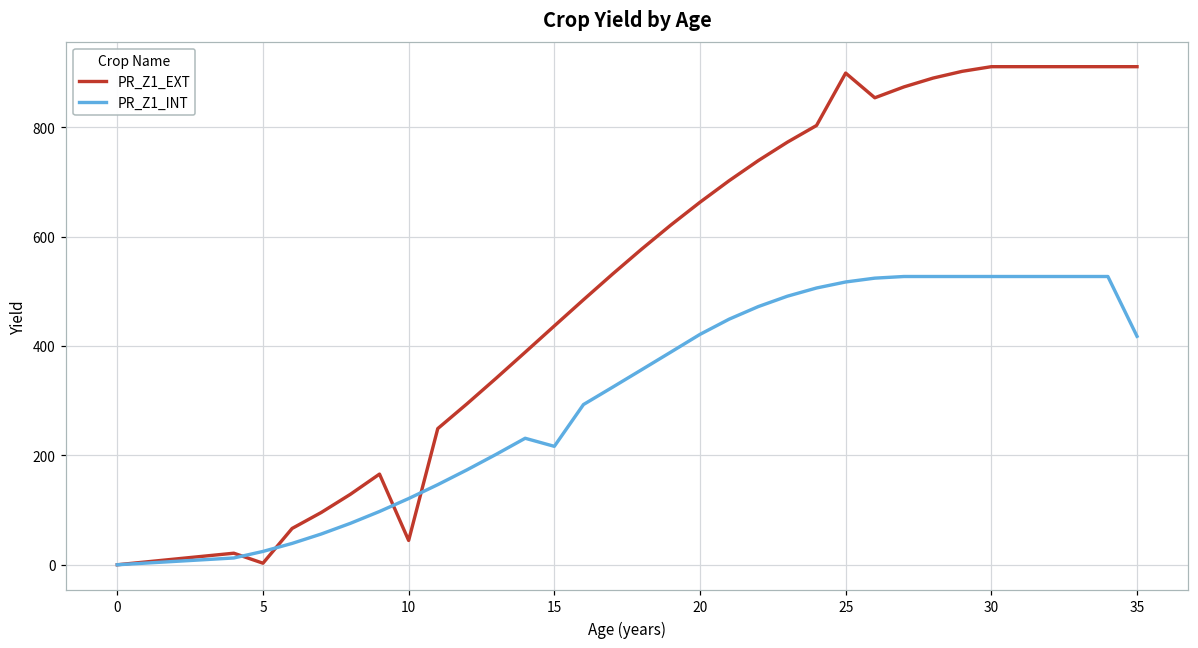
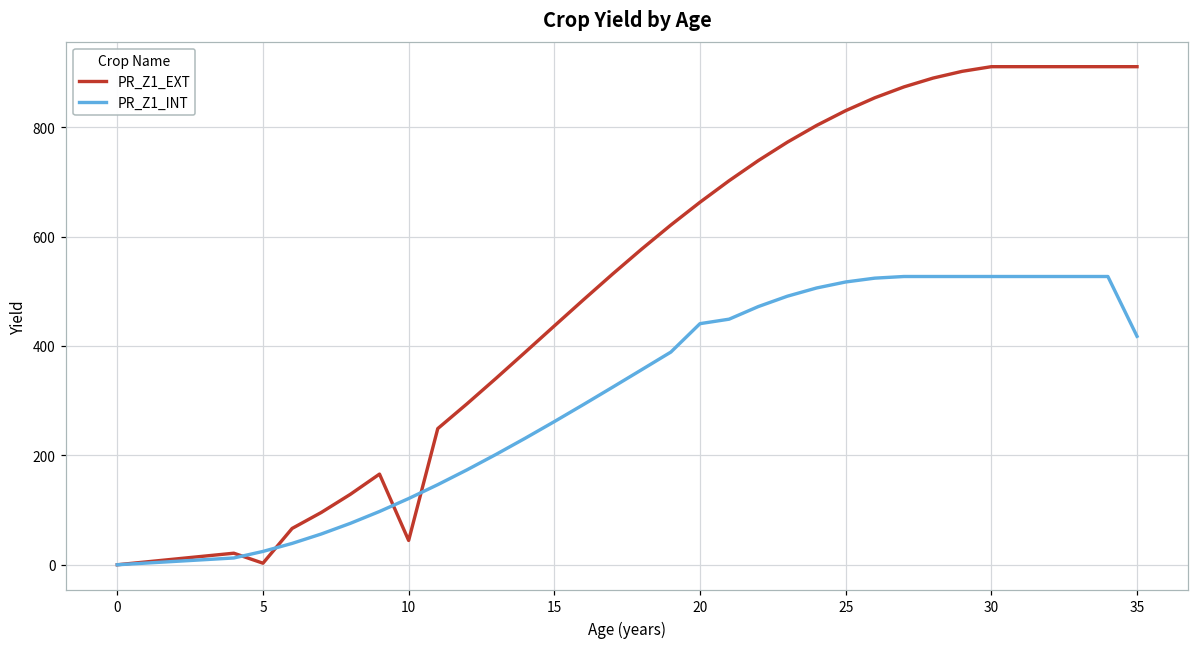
  {
    "PR_Z1_EXT": {
      "5": 0,
      "10": 40,
      "15": 440,
      "20": 660,
-     "25": 900,
+     "25": 830,
      "30": 910,
      "35": 910
    },
    "PR_Z1_INT": {
      "5": 20,
      "10": 120,
-     "15": 220,
-     "20": 420,
+     "15": 260,
+     "20": 440,
      "25": 520,
      "30": 530,
      "35": 420
    }
  }
